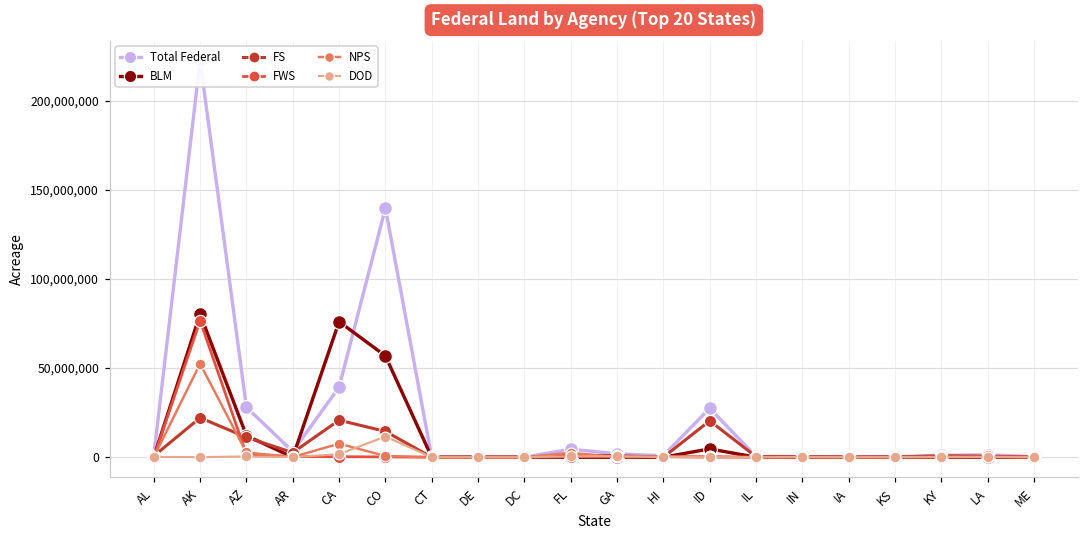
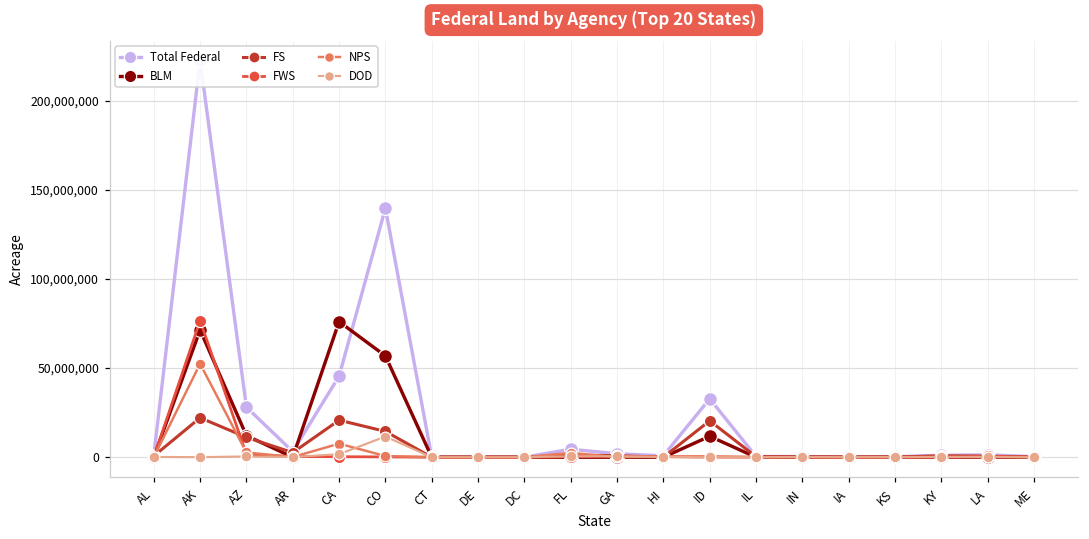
  {
    "Total Federal": {
      "AZ": "28,000,000",
-     "CA": "39,000,000",
+     "CA": "45,000,000",
      "CO": "140,000,000",
      "FL": "4,000,000",
-     "ID": "27,000,000"
+     "ID": "33,000,000"
    },
    "BLM": {
-     "AK": "80,000,000",
+     "AK": "71,000,000",
      "CA": "76,000,000",
      "CO": "57,000,000",
-     "ID": "5,000,000"
+     "ID": "12,000,000"
    },
    "DOD": {
      "AK": "0",
      "CO": "12,000,000"
    }
  }
